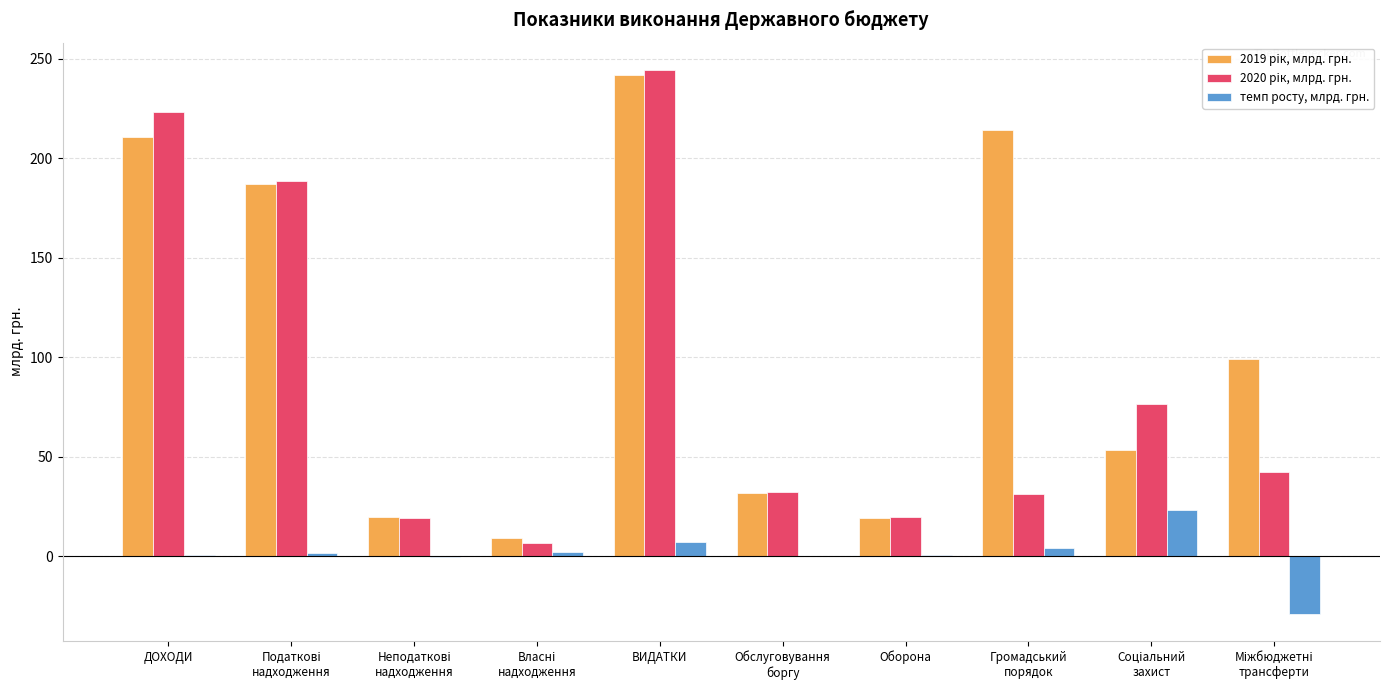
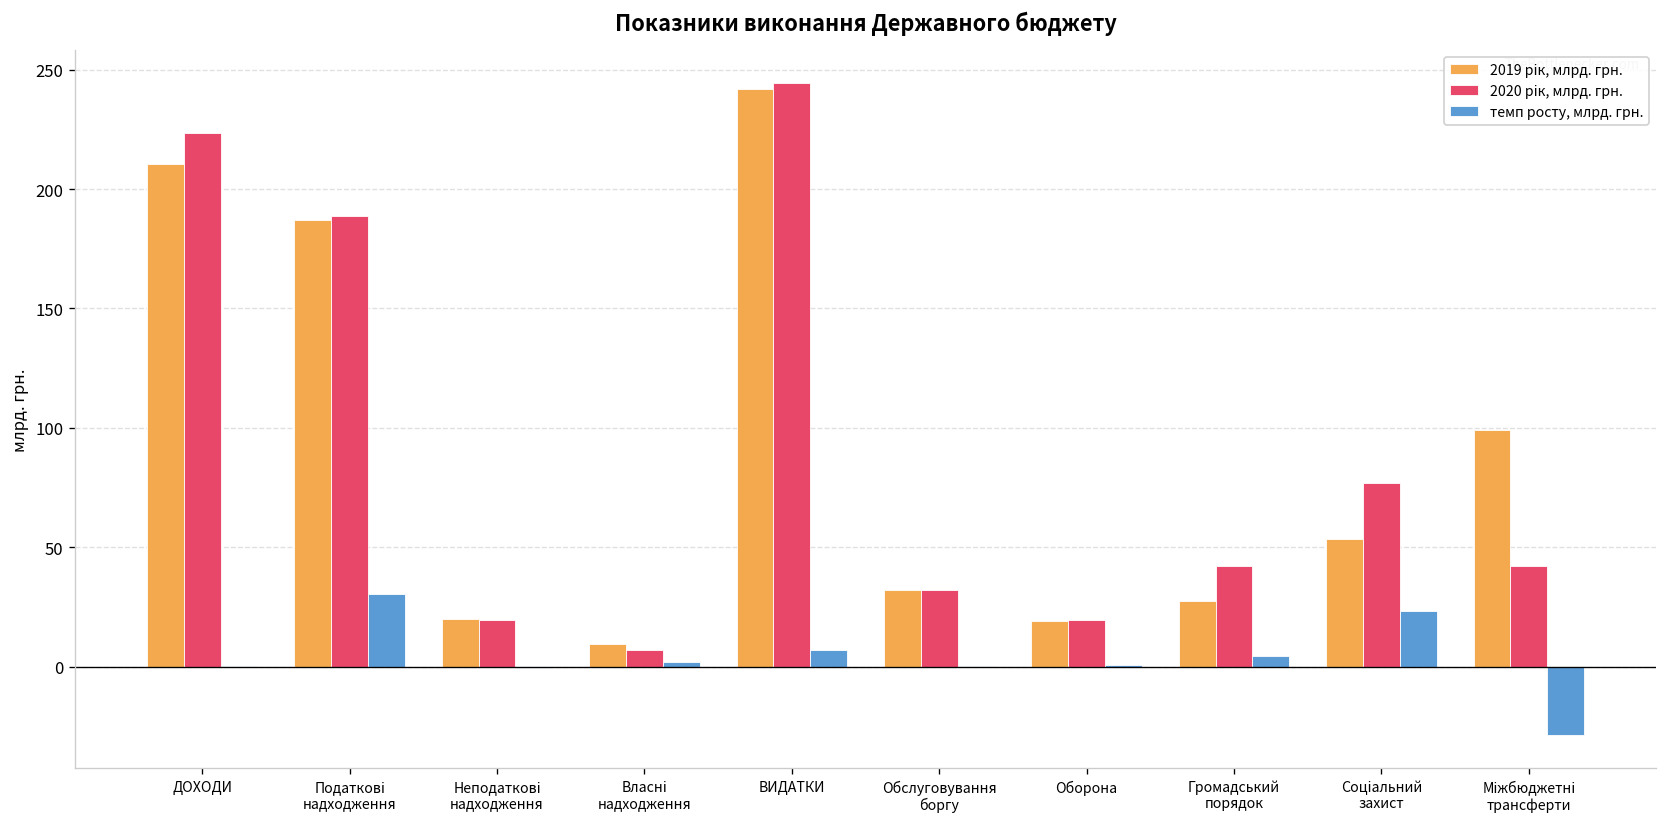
  {
    "2019 рік, млрд. грн.": {
      "ДОХОДИ": 211,
      "Податкові надходження": 187,
      "Неподаткові надходження": 20,
      "Власні надходження": 9,
      "ВИДАТКИ": 242,
      "Обслуговування боргу": 32,
      "Оборона": 19,
-     "Громадський порядок": 214,
+     "Громадський порядок": 27,
      "Соціальний захист": 54,
      "Міжбюджетні трансферти": 99
    },
    "2020 рік, млрд. грн.": {
      "ДОХОДИ": 224,
      "Податкові надходження": 189,
      "Неподаткові надходження": 19,
      "Власні надходження": 7,
      "ВИДАТКИ": 244,
      "Обслуговування боргу": 32,
      "Оборона": 20,
-     "Громадський порядок": 32,
+     "Громадський порядок": 42,
      "Соціальний захист": 77,
      "Міжбюджетні трансферти": 42
    },
    "темп росту, млрд. грн.": {
-     "Податкові надходження": 2,
+     "Податкові надходження": 30,
      "Власні надходження": 2,
      "ВИДАТКИ": 7,
      "Громадський порядок": 4,
      "Соціальний захист": 23,
      "Міжбюджетні трансферти": -29
    }
  }
